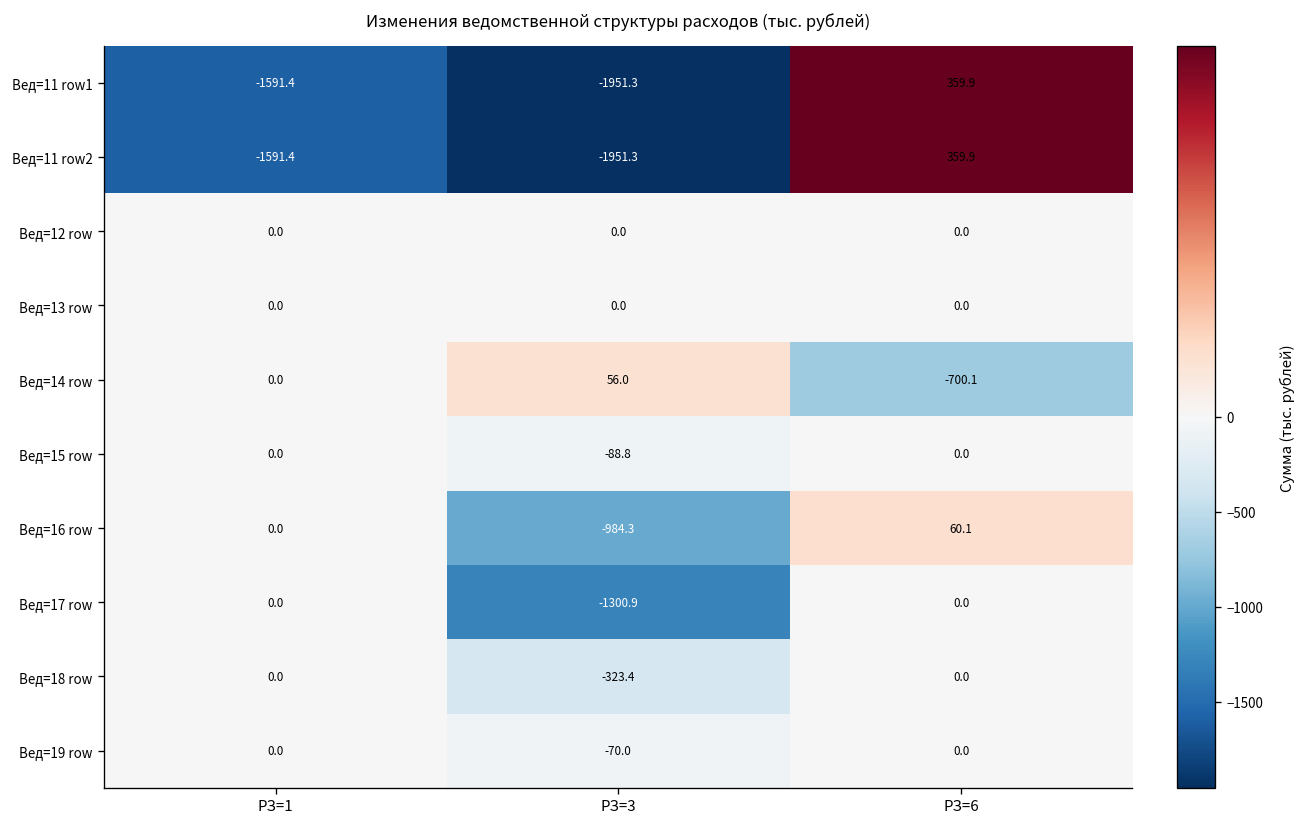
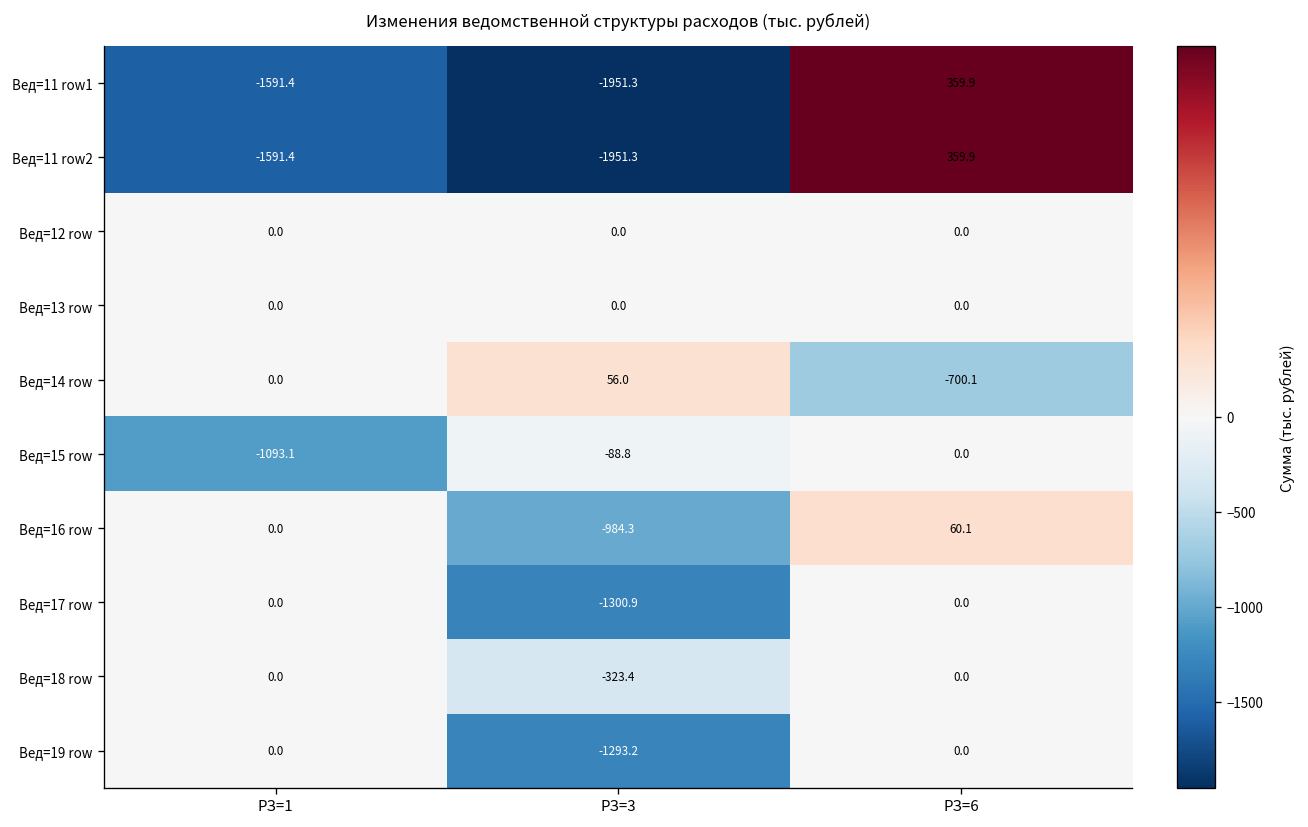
  {
    "Вед=11 row1": {
      "РЗ=1": -1591.4,
      "РЗ=3": -1951.3,
      "РЗ=6": 359.9
    },
    "Вед=11 row2": {
      "РЗ=1": -1591.4,
      "РЗ=3": -1951.3,
      "РЗ=6": 359.9
    },
    "Вед=12 row": {
      "РЗ=1": 0.0,
      "РЗ=3": 0.0,
      "РЗ=6": 0.0
    },
    "Вед=13 row": {
      "РЗ=1": 0.0,
      "РЗ=3": 0.0,
      "РЗ=6": 0.0
    },
    "Вед=14 row": {
      "РЗ=1": 0.0,
      "РЗ=3": 56.0,
      "РЗ=6": -700.1
    },
    "Вед=15 row": {
-     "РЗ=1": 0.0,
+     "РЗ=1": -1093.1,
      "РЗ=3": -88.8,
      "РЗ=6": 0.0
    },
    "Вед=16 row": {
      "РЗ=1": 0.0,
      "РЗ=3": -984.3,
      "РЗ=6": 60.1
    },
    "Вед=17 row": {
      "РЗ=1": 0.0,
      "РЗ=3": -1300.9,
      "РЗ=6": 0.0
    },
    "Вед=18 row": {
      "РЗ=1": 0.0,
      "РЗ=3": -323.4,
      "РЗ=6": 0.0
    },
    "Вед=19 row": {
      "РЗ=1": 0.0,
-     "РЗ=3": -70.0,
+     "РЗ=3": -1293.2,
      "РЗ=6": 0.0
    }
  }
